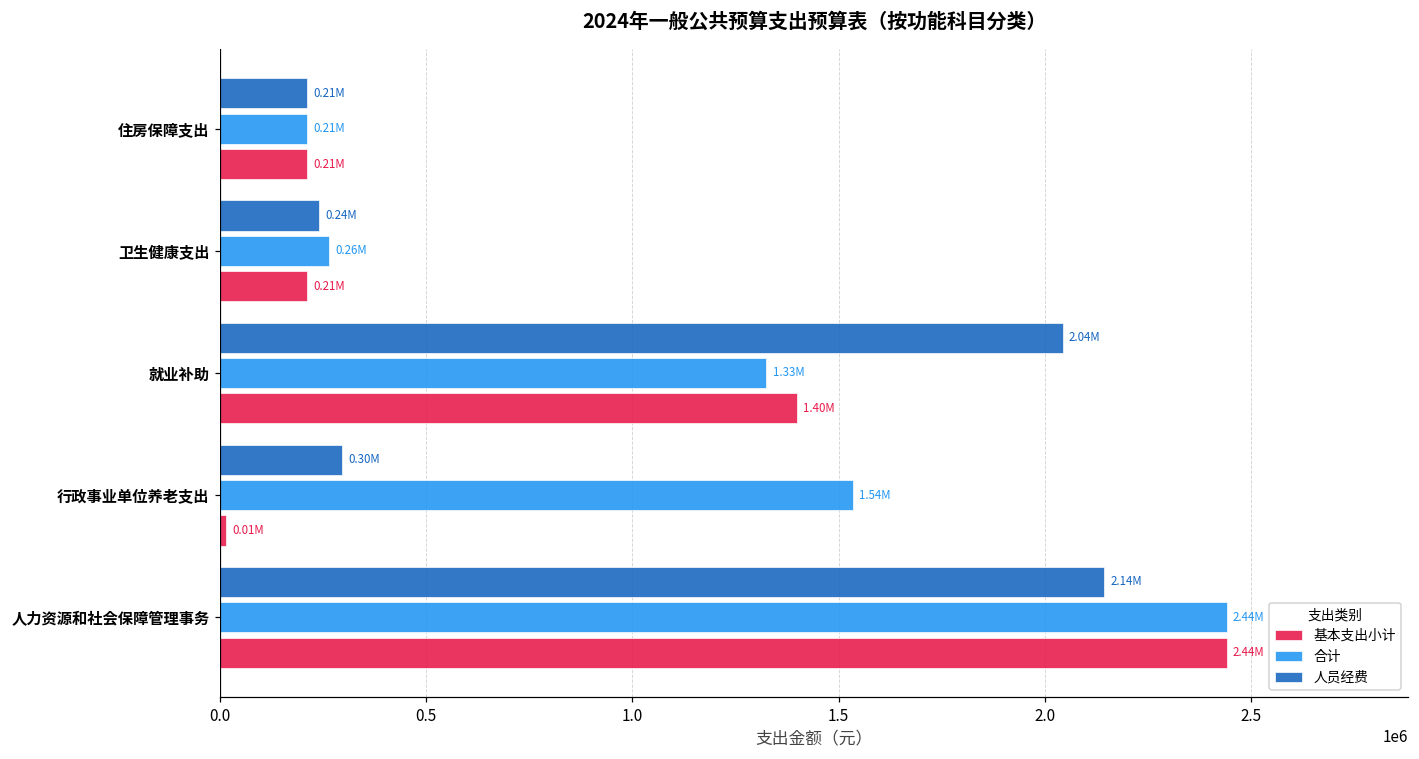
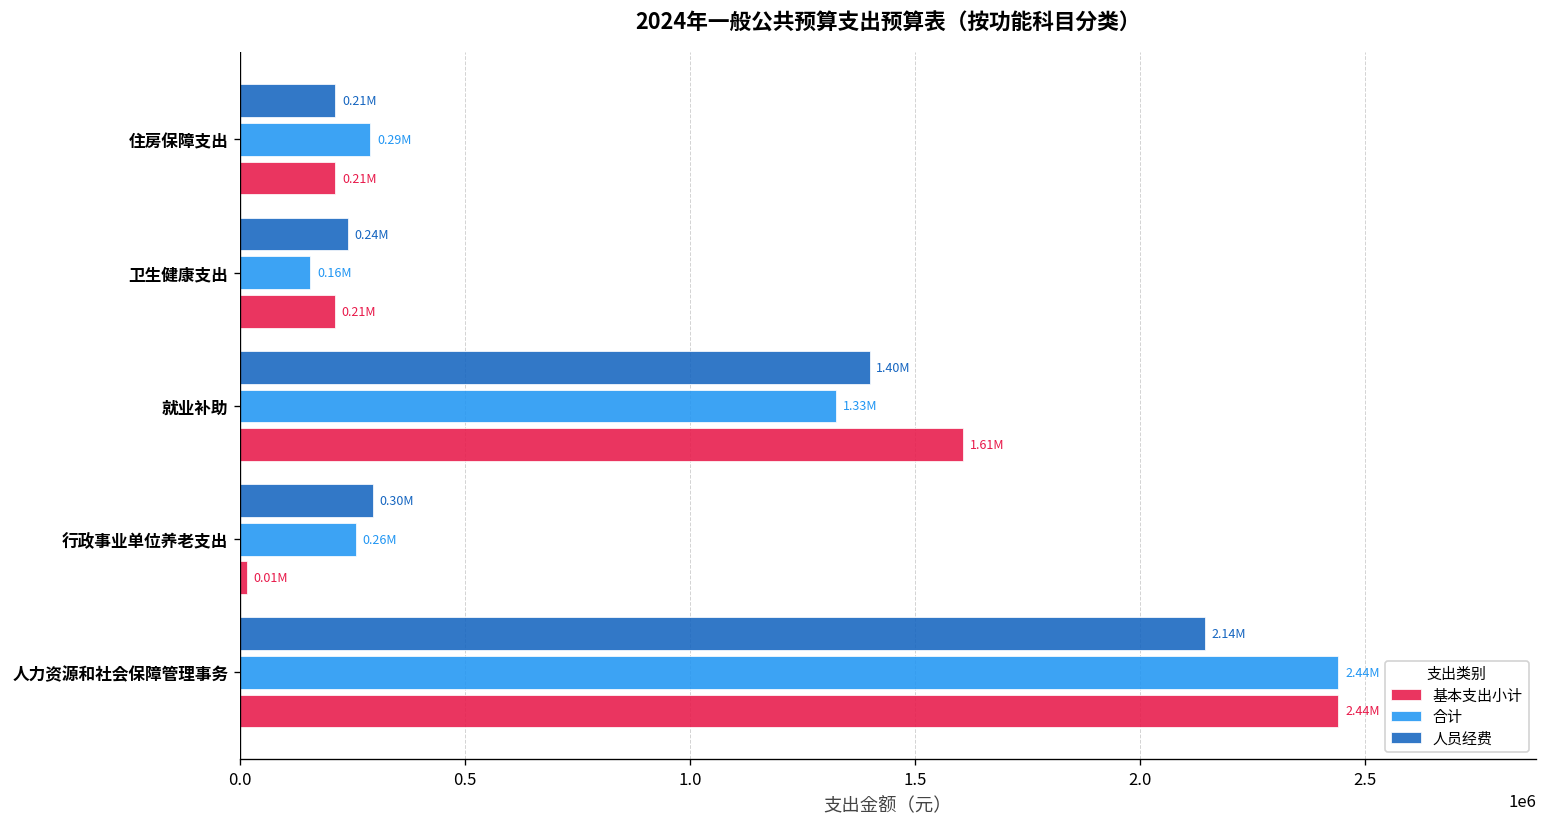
  {
    "基本支出小计": {
      "住房保障支出": "0.21M",
      "卫生健康支出": "0.21M",
-     "就业补助": "1.40M",
+     "就业补助": "1.61M",
      "行政事业单位养老支出": "0.01M",
      "人力资源和社会保障管理事务": "2.44M"
    },
    "合计": {
-     "住房保障支出": "0.21M",
-     "卫生健康支出": "0.26M",
+     "住房保障支出": "0.29M",
+     "卫生健康支出": "0.16M",
      "就业补助": "1.33M",
-     "行政事业单位养老支出": "1.54M",
+     "行政事业单位养老支出": "0.26M",
      "人力资源和社会保障管理事务": "2.44M"
    },
    "人员经费": {
      "住房保障支出": "0.21M",
      "卫生健康支出": "0.24M",
-     "就业补助": "2.04M",
+     "就业补助": "1.40M",
      "行政事业单位养老支出": "0.30M",
      "人力资源和社会保障管理事务": "2.14M"
    }
  }
